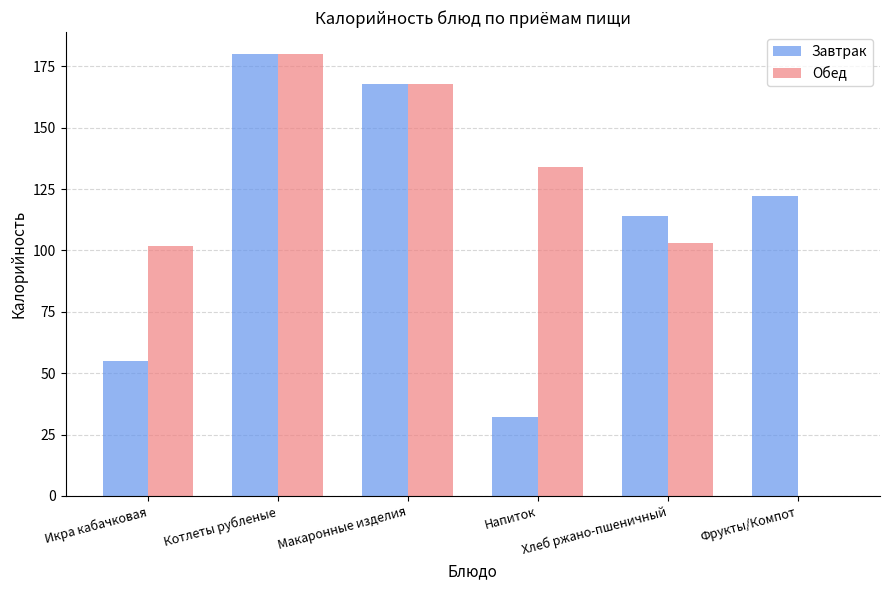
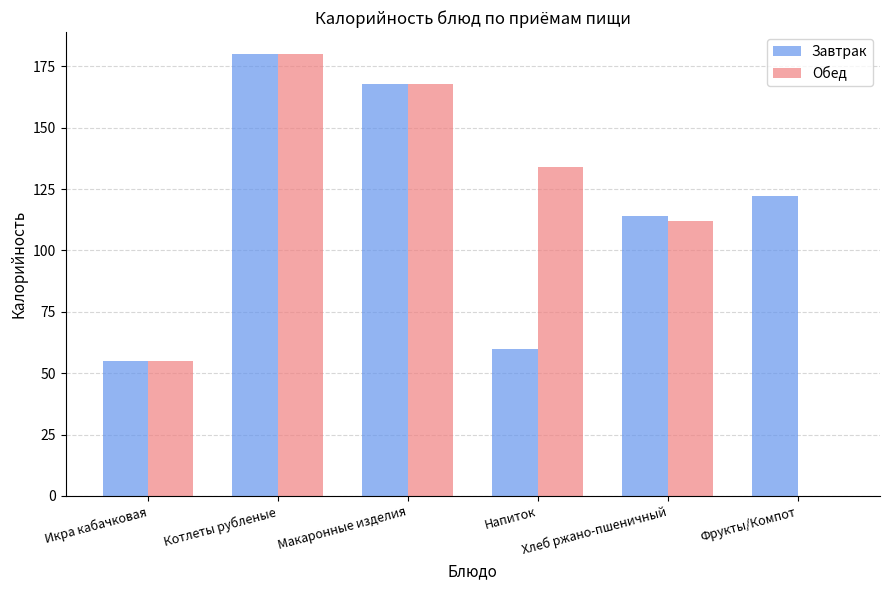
  {
    "Завтрак": {
      "Икра кабачковая": 55,
      "Котлеты рубленые": 180,
      "Макаронные изделия": 168,
-     "Напиток": 32,
+     "Напиток": 60,
      "Хлеб ржано-пшеничный": 114,
      "Фрукты/Компот": 122
    },
    "Обед": {
-     "Икра кабачковая": 102,
+     "Икра кабачковая": 55,
      "Котлеты рубленые": 180,
      "Макаронные изделия": 168,
      "Напиток": 134,
-     "Хлеб ржано-пшеничный": 103,
+     "Хлеб ржано-пшеничный": 112,
      "Фрукты/Компот": 0
    }
  }
